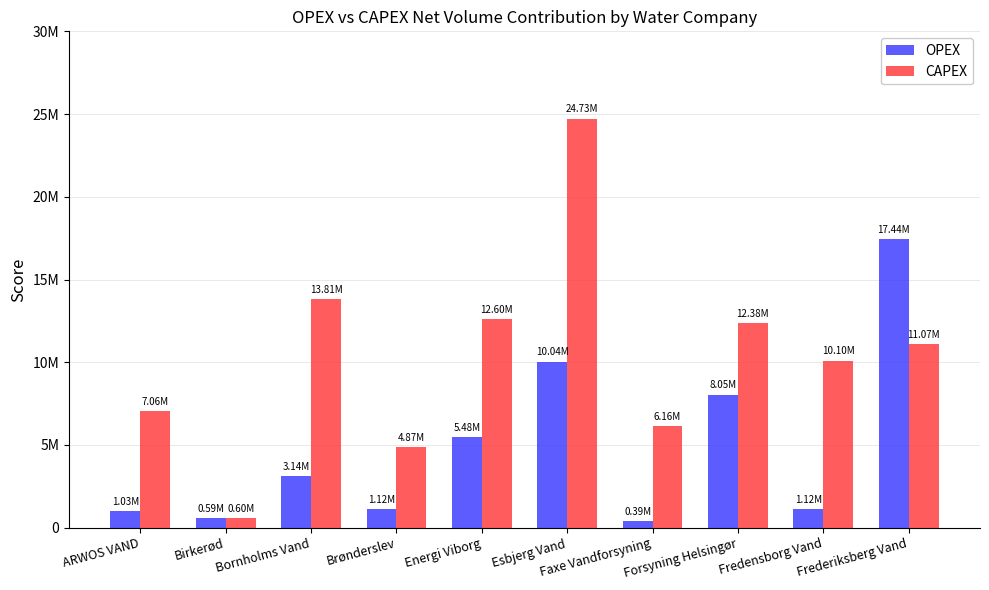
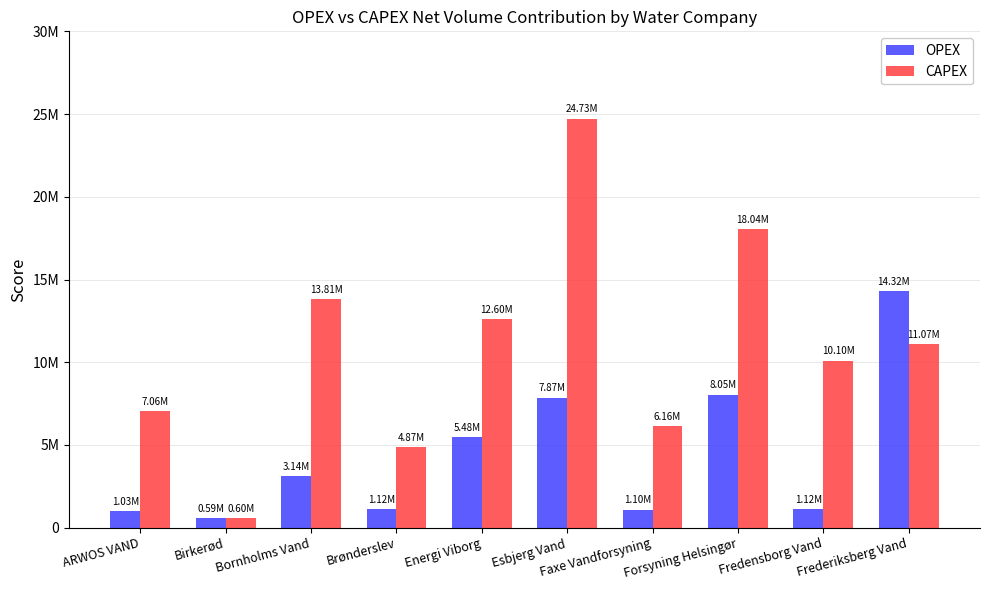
  {
    "OPEX": {
      "ARWOS VAND": "1.03M",
      "Birkerød": "0.59M",
      "Bornholms Vand": "3.14M",
      "Brønderslev": "1.12M",
      "Energi Viborg": "5.48M",
-     "Esbjerg Vand": "10.04M",
-     "Faxe Vandforsyning": "0.39M",
+     "Esbjerg Vand": "7.87M",
+     "Faxe Vandforsyning": "1.10M",
      "Forsyning Helsingør": "8.05M",
      "Fredensborg Vand": "1.12M",
-     "Frederiksberg Vand": "17.44M"
+     "Frederiksberg Vand": "14.32M"
    },
    "CAPEX": {
      "ARWOS VAND": "7.06M",
      "Birkerød": "0.60M",
      "Bornholms Vand": "13.81M",
      "Brønderslev": "4.87M",
      "Energi Viborg": "12.60M",
      "Esbjerg Vand": "24.73M",
      "Faxe Vandforsyning": "6.16M",
-     "Forsyning Helsingør": "12.38M",
+     "Forsyning Helsingør": "18.04M",
      "Fredensborg Vand": "10.10M",
      "Frederiksberg Vand": "11.07M"
    }
  }
